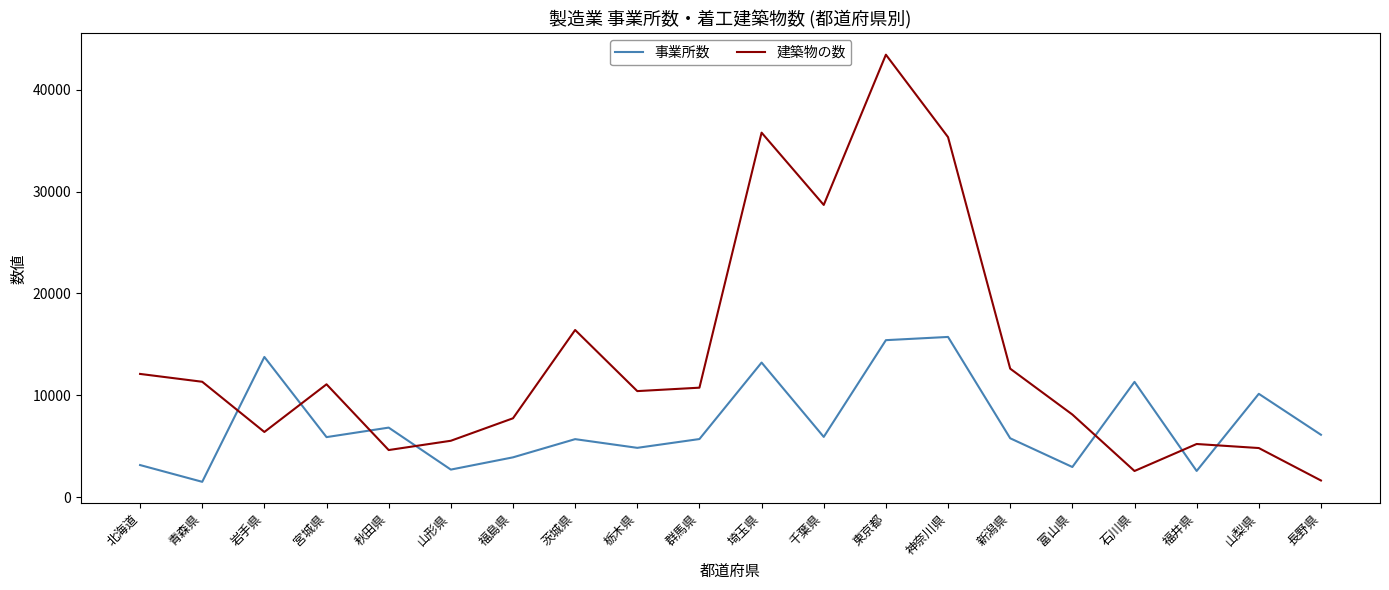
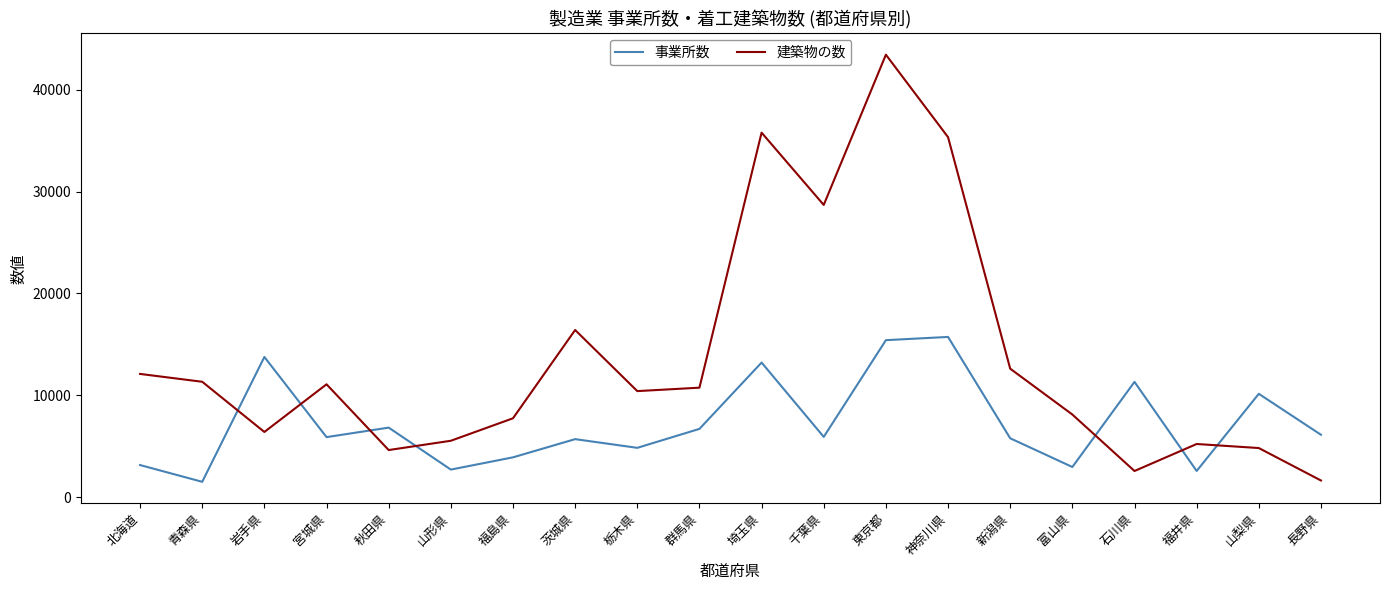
  {
    "事業所数": {
      "北海道": 3100,
      "青森県": 1500,
      "岩手県": 13800,
      "宮城県": 5900,
      "秋田県": 6800,
      "山形県": 2700,
      "福島県": 3900,
      "茨城県": 5700,
      "栃木県": 4800,
-     "群馬県": 5700,
+     "群馬県": 6700,
      "埼玉県": 13200,
      "千葉県": 5900,
      "東京都": 15400,
      "神奈川県": 15700,
      "新潟県": 5800,
      "富山県": 3000,
      "石川県": 11300,
      "福井県": 2600,
      "山梨県": 10100,
      "長野県": 6100
    },
    "建築物の数": {
      "北海道": 12100,
      "青森県": 11300,
      "岩手県": 6400,
      "宮城県": 11100,
      "秋田県": 4600,
      "山形県": 5500,
      "福島県": 7700,
      "茨城県": 16400,
      "栃木県": 10400,
      "群馬県": 10700,
      "埼玉県": 35800,
      "千葉県": 28700,
      "東京都": 43500,
      "神奈川県": 35400,
      "新潟県": 12600,
      "富山県": 8100,
      "石川県": 2600,
      "福井県": 5200,
      "山梨県": 4800,
      "長野県": 1600
    }
  }
